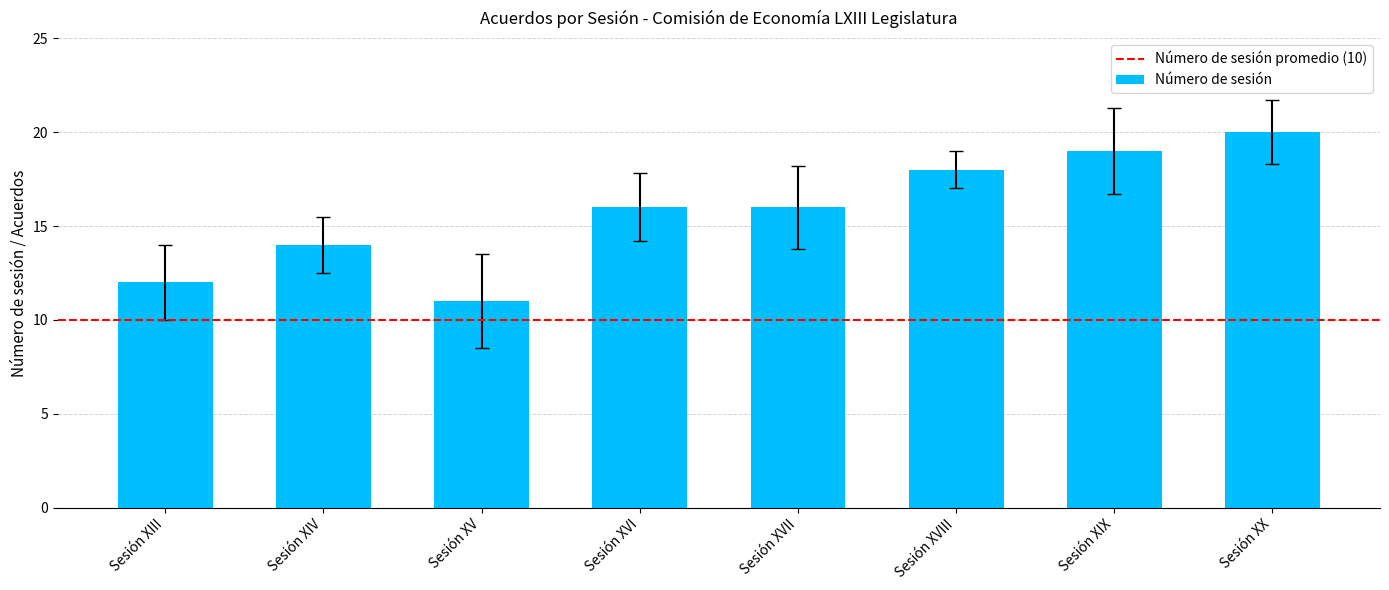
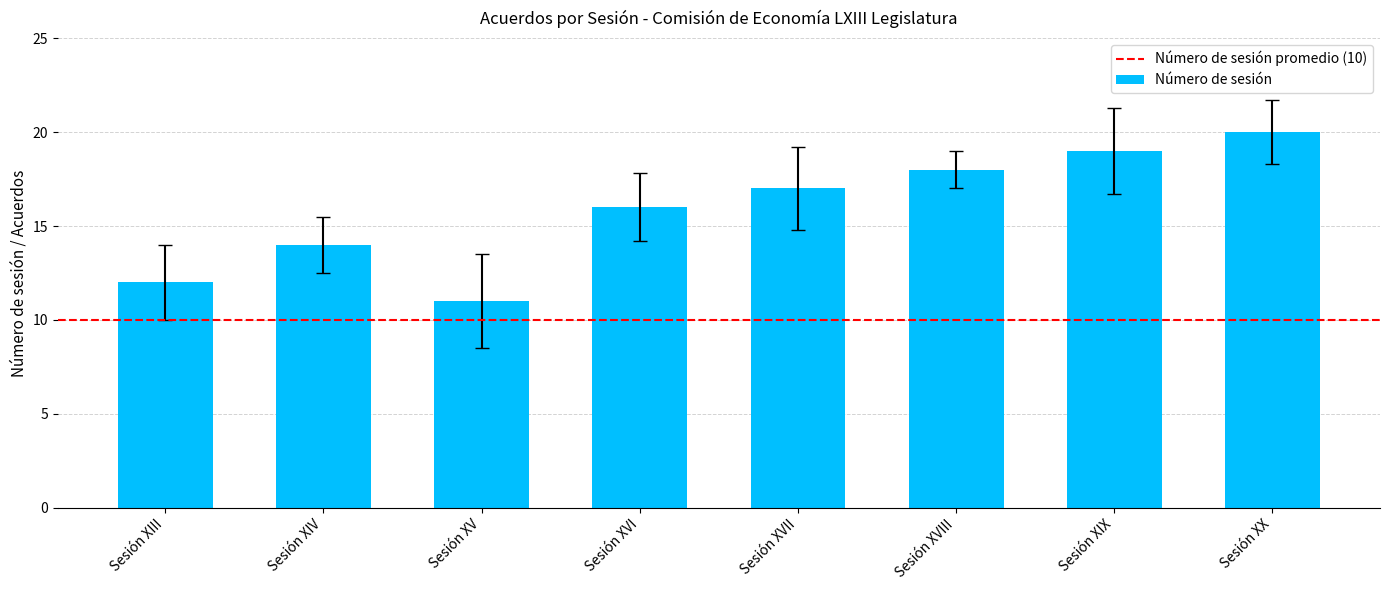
  {
    "Número de sesión": {
      "Sesión XIII": 12,
      "Sesión XIV": 14,
      "Sesión XV": 11,
      "Sesión XVI": 16,
-     "Sesión XVII": 16,
+     "Sesión XVII": 17,
      "Sesión XVIII": 18,
      "Sesión XIX": 19,
      "Sesión XX": 20
    }
  }
